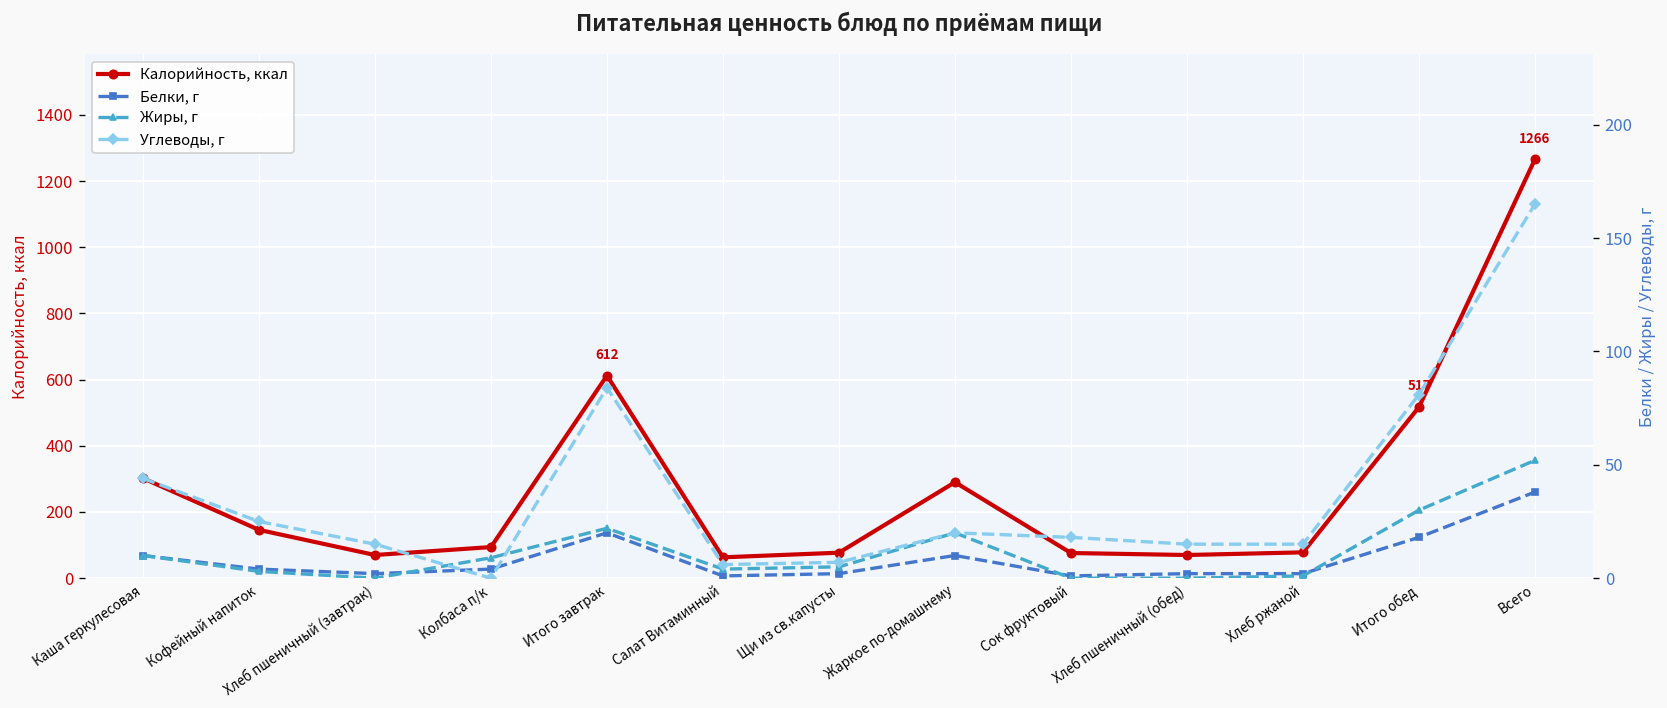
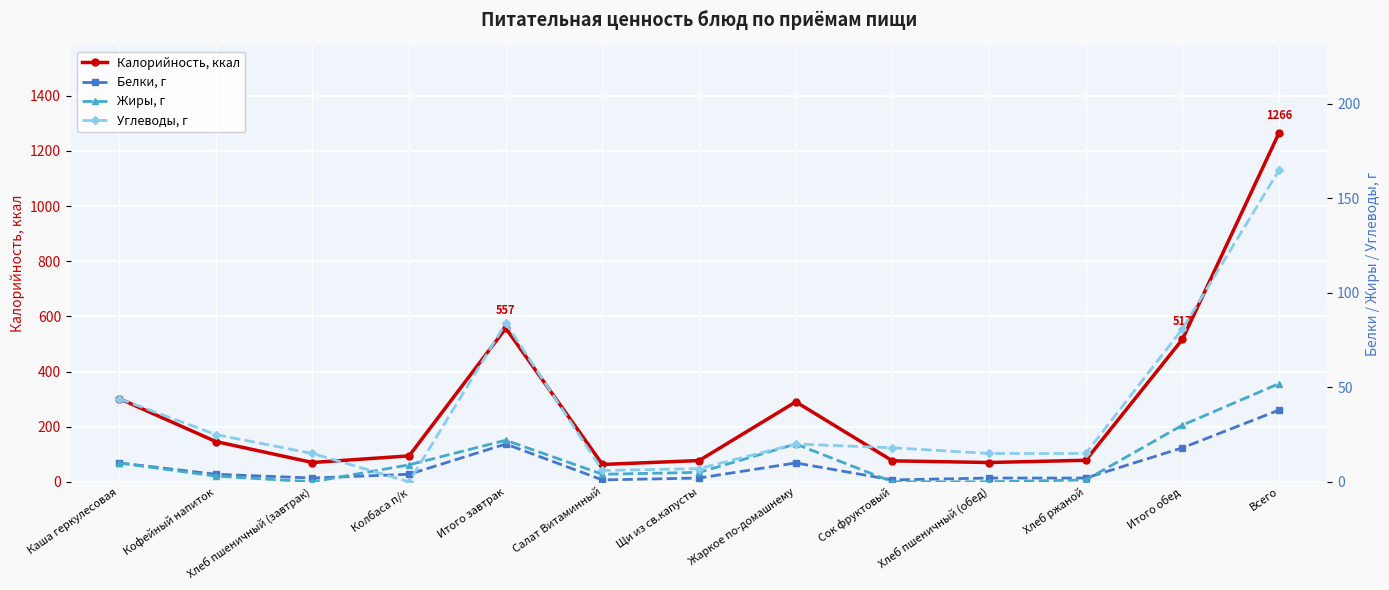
  {
    "Калорийность, ккал": {
-     "Итого завтрак": 612,
+     "Итого завтрак": 557,
      "Всего": 1266
    }
  }
